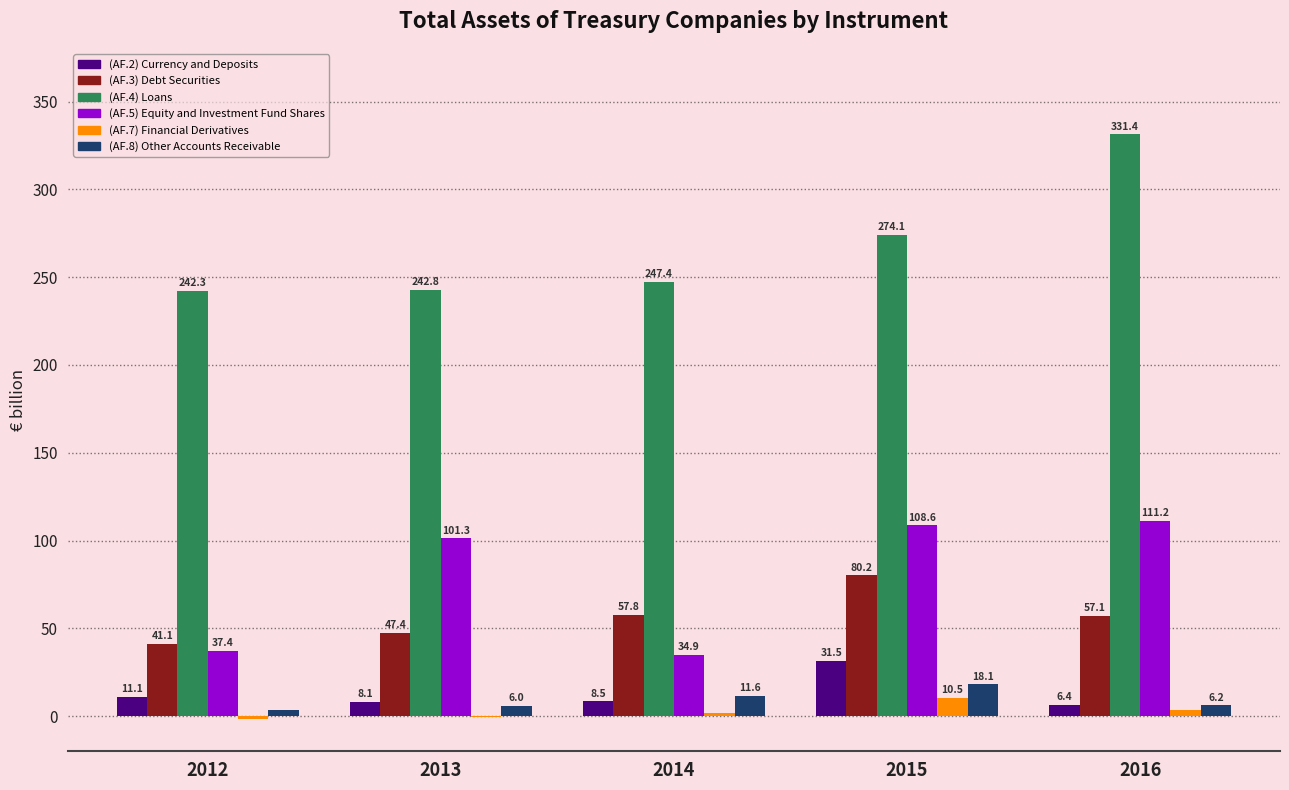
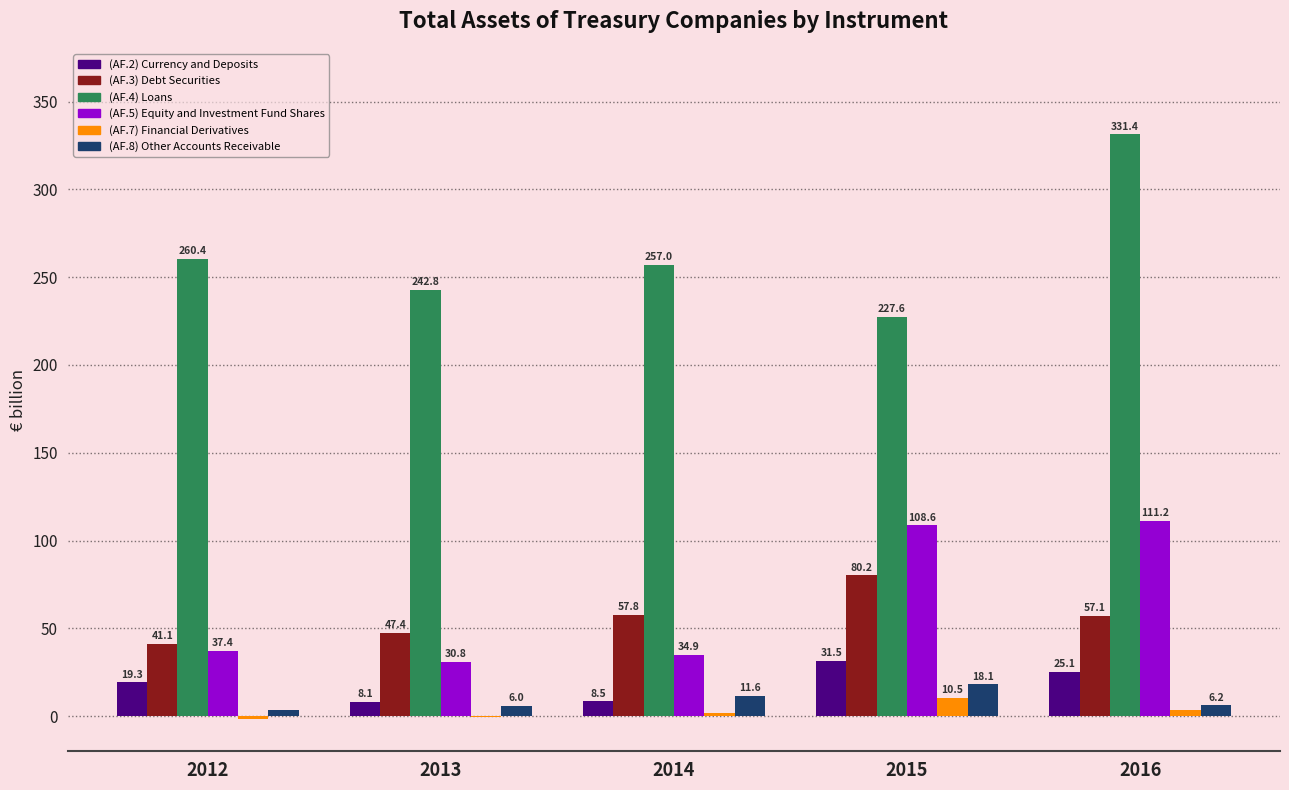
  {
    "(AF.2) Currency and Deposits": {
-     "2012": 11.1,
+     "2012": 19.3,
      "2013": 8.1,
      "2014": 8.5,
      "2015": 31.5,
-     "2016": 6.4
+     "2016": 25.1
    },
    "(AF.3) Debt Securities": {
      "2012": 41.1,
      "2013": 47.4,
      "2014": 57.8,
      "2015": 80.2,
      "2016": 57.1
    },
    "(AF.4) Loans": {
-     "2012": 242.3,
+     "2012": 260.4,
      "2013": 242.8,
-     "2014": 247.4,
-     "2015": 274.1,
+     "2014": 257.0,
+     "2015": 227.6,
      "2016": 331.4
    },
    "(AF.5) Equity and Investment Fund Shares": {
      "2012": 37.4,
-     "2013": 101.3,
+     "2013": 30.8,
      "2014": 34.9,
      "2015": 108.6,
      "2016": 111.2
    },
    "(AF.7) Financial Derivatives": {
      "2015": 10.5
    },
    "(AF.8) Other Accounts Receivable": {
      "2013": 6.0,
      "2014": 11.6,
      "2015": 18.1,
      "2016": 6.2
    }
  }
